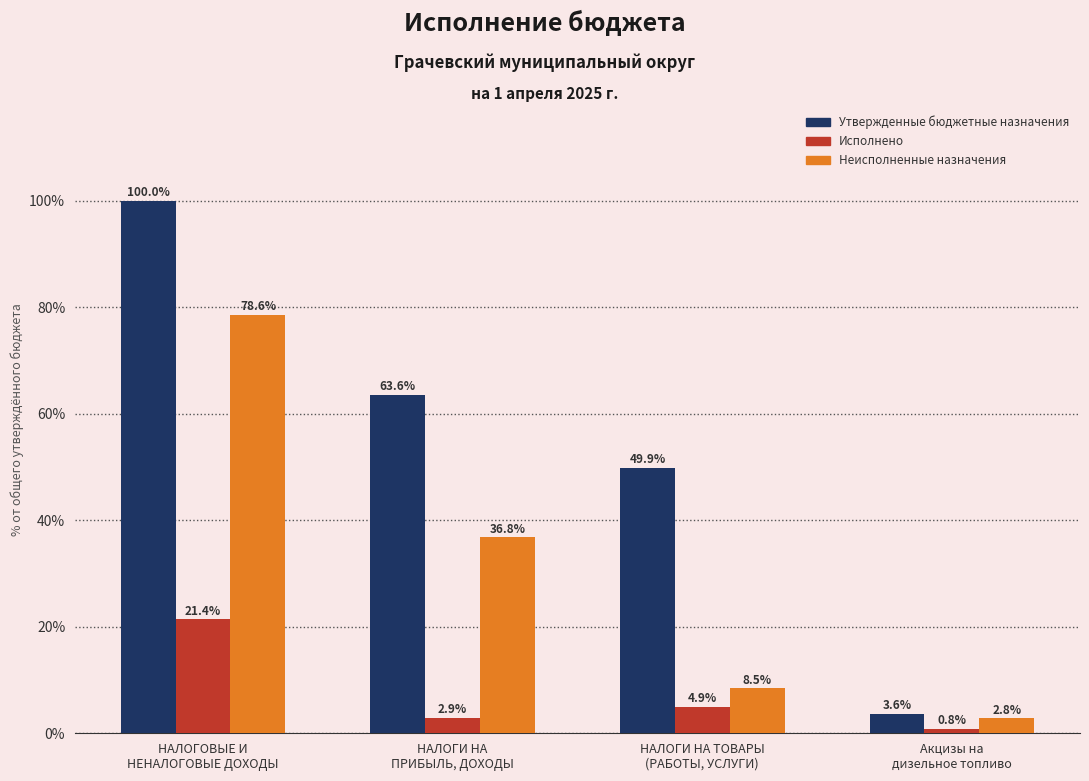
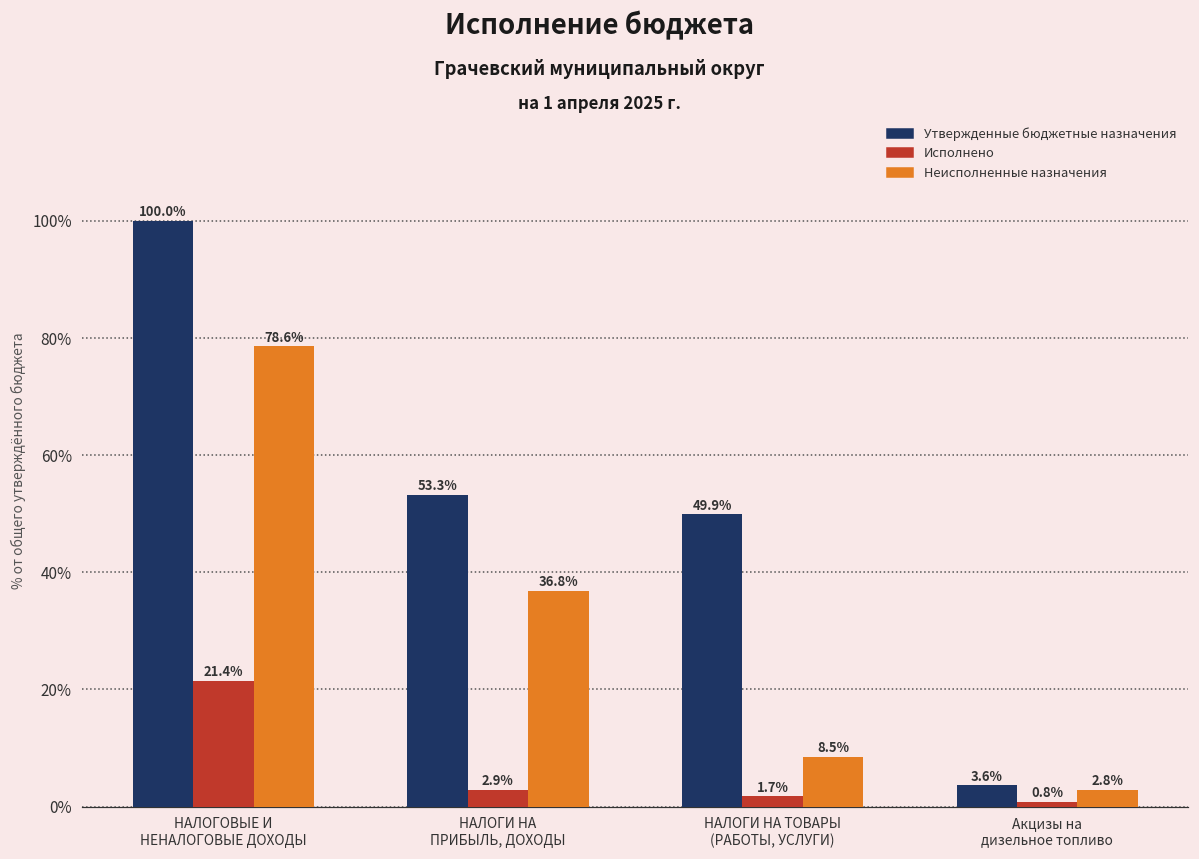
  {
    "Утвержденные бюджетные назначения": {
      "НАЛОГОВЫЕ И НЕНАЛОГОВЫЕ ДОХОДЫ": "100.0%",
-     "НАЛОГИ НА ПРИБЫЛЬ, ДОХОДЫ": "63.6%",
+     "НАЛОГИ НА ПРИБЫЛЬ, ДОХОДЫ": "53.3%",
      "НАЛОГИ НА ТОВАРЫ (РАБОТЫ, УСЛУГИ)": "49.9%",
      "Акцизы на дизельное топливо": "3.6%"
    },
    "Исполнено": {
      "НАЛОГОВЫЕ И НЕНАЛОГОВЫЕ ДОХОДЫ": "21.4%",
      "НАЛОГИ НА ПРИБЫЛЬ, ДОХОДЫ": "2.9%",
-     "НАЛОГИ НА ТОВАРЫ (РАБОТЫ, УСЛУГИ)": "4.9%",
+     "НАЛОГИ НА ТОВАРЫ (РАБОТЫ, УСЛУГИ)": "1.7%",
      "Акцизы на дизельное топливо": "0.8%"
    },
    "Неисполненные назначения": {
      "НАЛОГОВЫЕ И НЕНАЛОГОВЫЕ ДОХОДЫ": "78.6%",
      "НАЛОГИ НА ПРИБЫЛЬ, ДОХОДЫ": "36.8%",
      "НАЛОГИ НА ТОВАРЫ (РАБОТЫ, УСЛУГИ)": "8.5%",
      "Акцизы на дизельное топливо": "2.8%"
    }
  }
